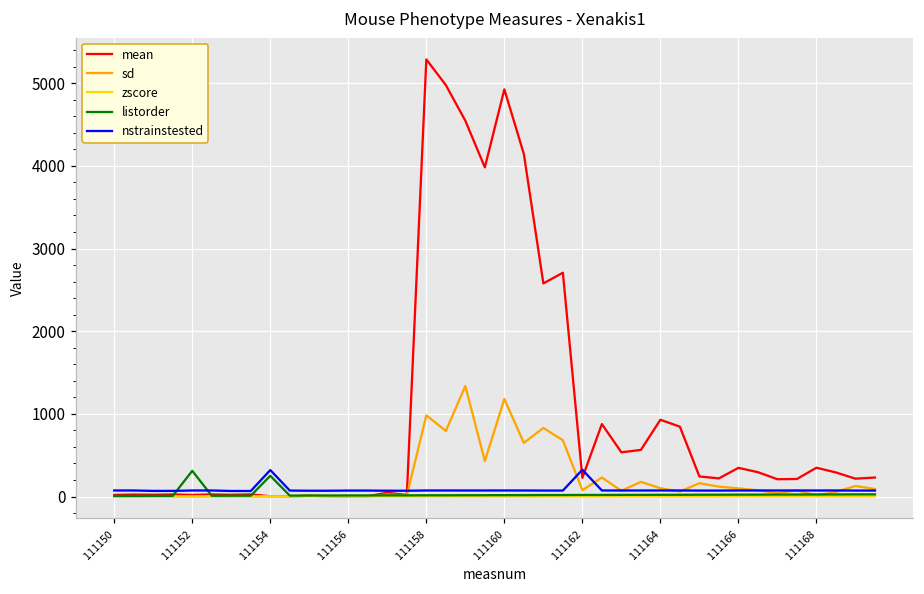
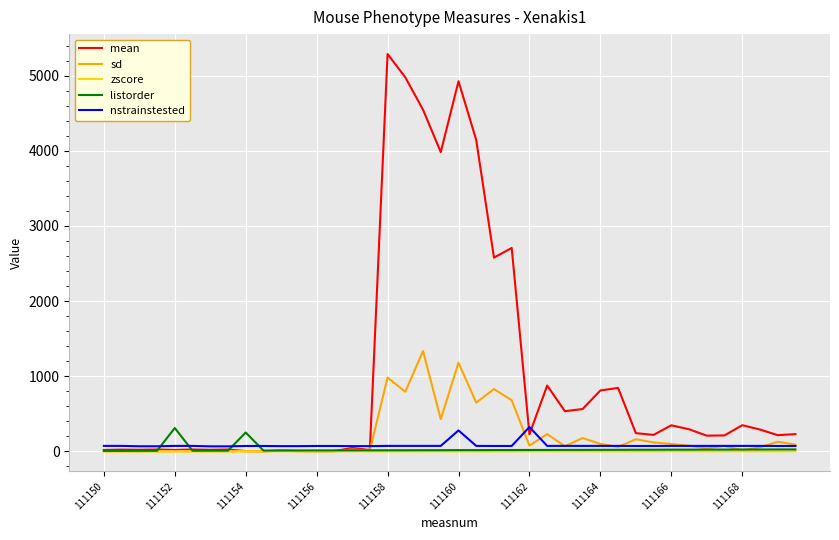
  {
    "mean": {
      "111158": 5300,
      "111160": 4900,
      "111162": 200,
-     "111164": 900,
+     "111164": 800,
      "111166": 300,
      "111168": 300
    },
    "listorder": {
      "111152": 300,
      "111154": 300
    },
    "nstrainstested": {
      "111150": 100,
      "111152": 100,
-     "111154": 300,
+     "111154": 100,
      "111156": 100,
      "111158": 100,
-     "111160": 100,
+     "111160": 300,
      "111162": 300,
      "111168": 100
    }
  }
